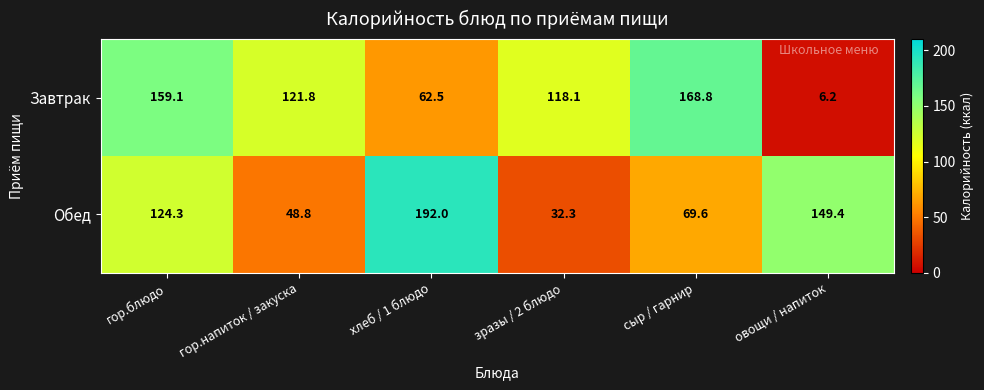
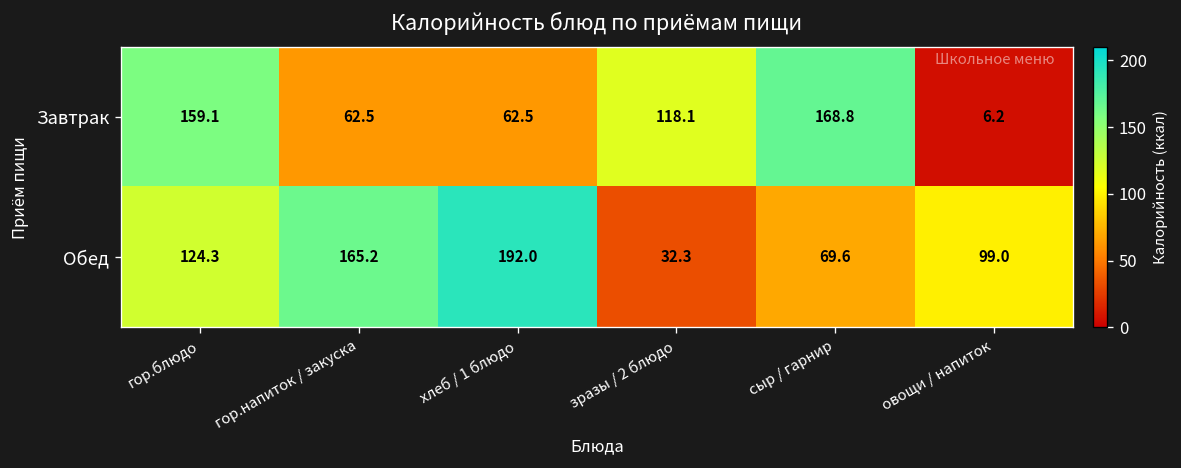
  {
    "Завтрак": {
      "гор.блюдо": 159.1,
-     "гор.напиток / закуска": 121.8,
+     "гор.напиток / закуска": 62.5,
      "хлеб / 1 блюдо": 62.5,
      "зразы / 2 блюдо": 118.1,
      "сыр / гарнир": 168.8
    },
    "Обед": {
      "гор.блюдо": 124.3,
-     "гор.напиток / закуска": 48.8,
+     "гор.напиток / закуска": 165.2,
      "хлеб / 1 блюдо": 192.0,
      "зразы / 2 блюдо": 32.3,
      "сыр / гарнир": 69.6,
-     "овощи / напиток": 149.4
+     "овощи / напиток": 99.0
    }
  }
